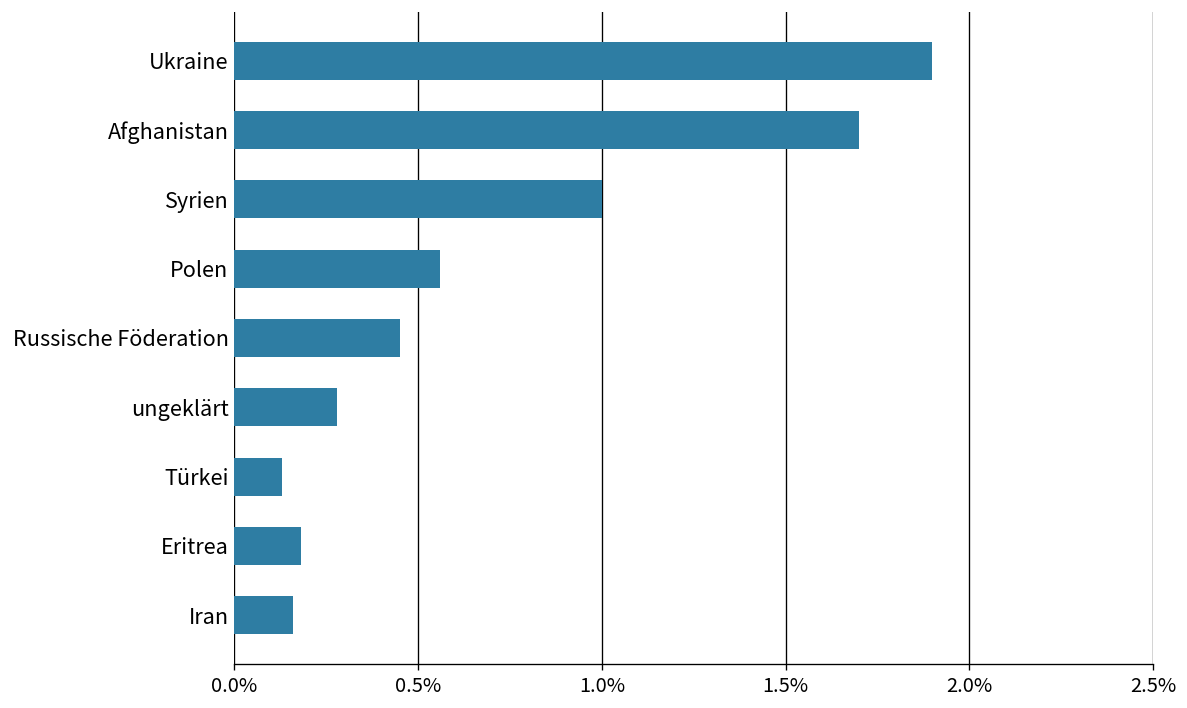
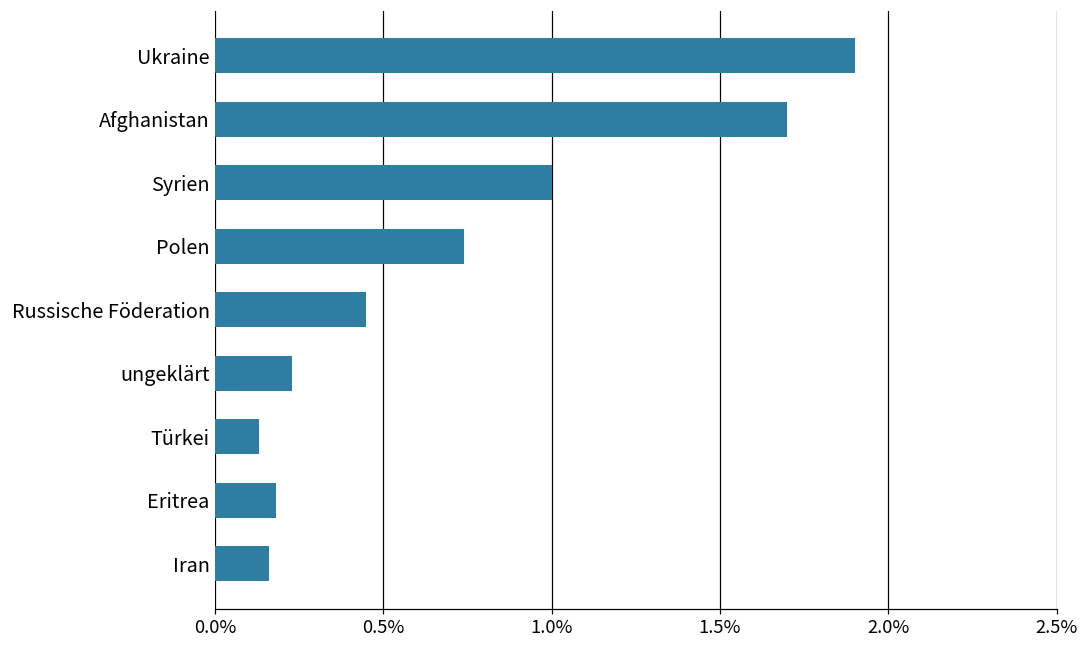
  {
    "Ukraine": "1.90%",
    "Afghanistan": "1.70%",
    "Syrien": "1.00%",
-   "Polen": "0.56%",
+   "Polen": "0.74%",
    "Russische Föderation": "0.45%",
-   "ungeklärt": "0.28%",
+   "ungeklärt": "0.23%",
    "Türkei": "0.13%",
    "Eritrea": "0.18%",
    "Iran": "0.16%"
  }
